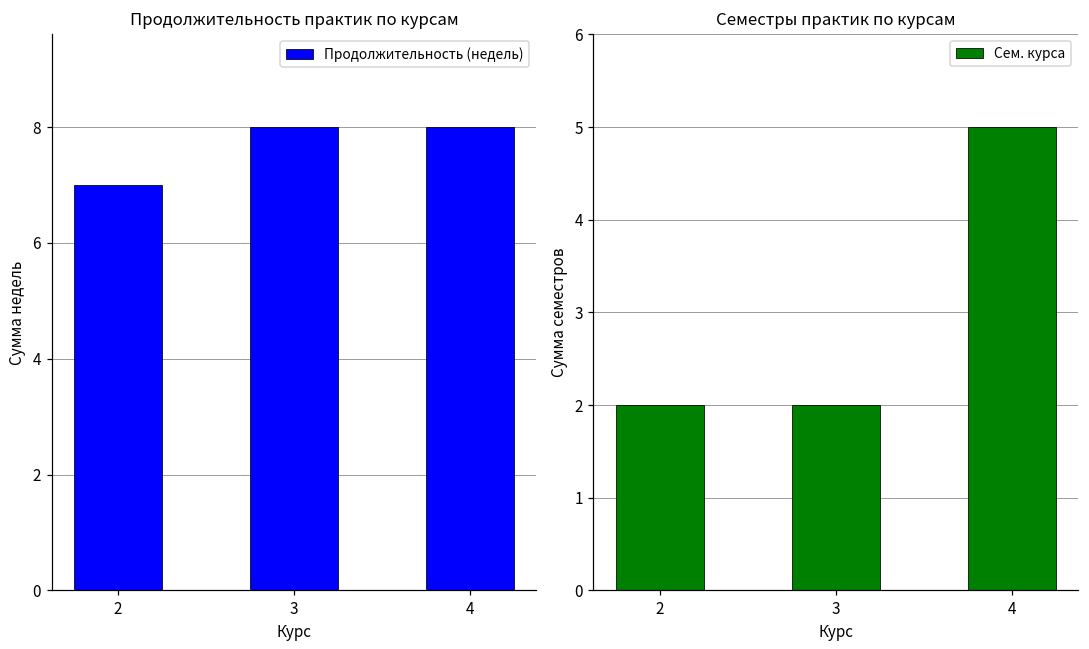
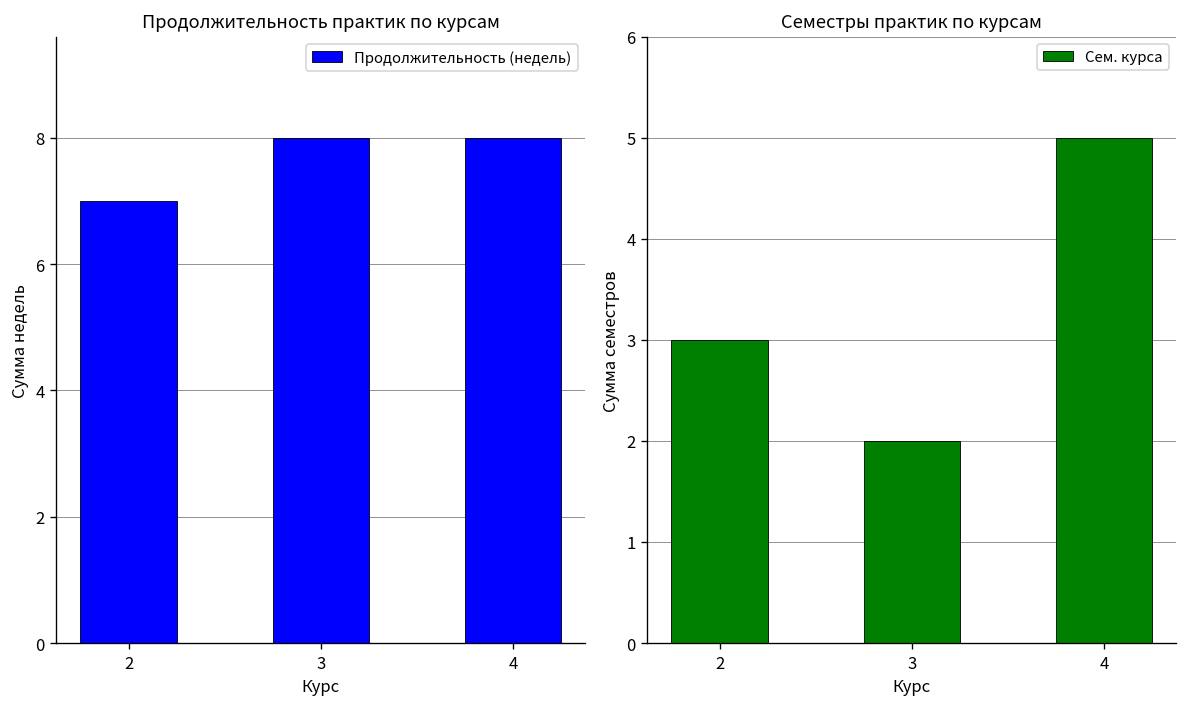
  {
    "Продолжительность практик по курсам": {
      "2": 7.0,
      "3": 8.0,
      "4": 8.0
    },
    "Семестры практик по курсам": {
-     "2": 2,
+     "2": 3,
      "3": 2,
      "4": 5
    }
  }
